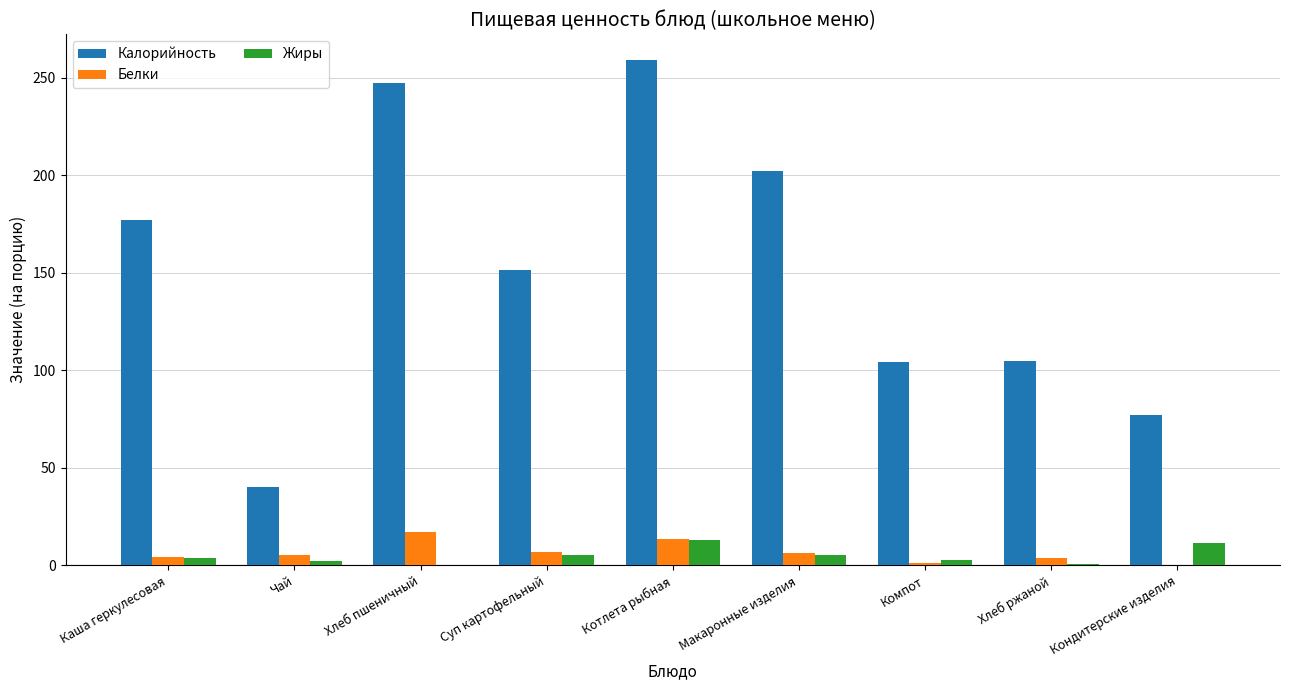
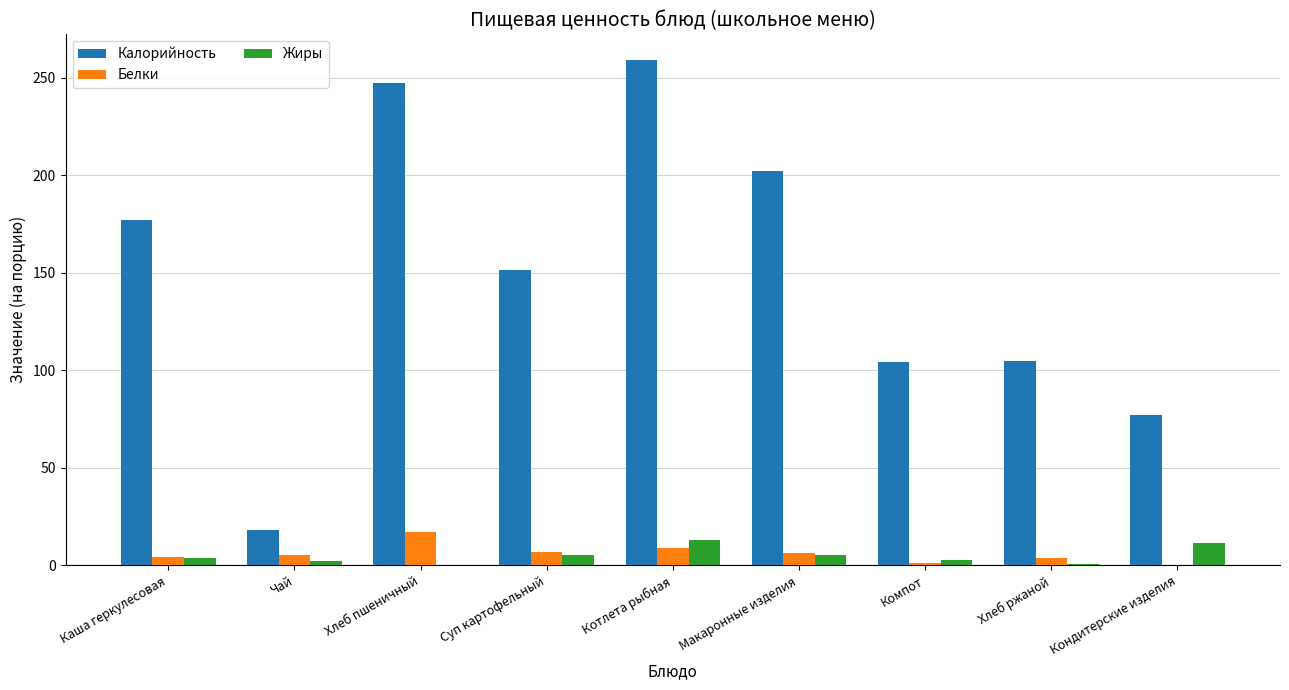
  {
    "Калорийность": {
      "Каша геркулесовая": 177,
-     "Чай": 40,
+     "Чай": 18,
      "Хлеб пшеничный": 247,
      "Суп картофельный": 152,
      "Котлета рыбная": 259,
      "Макаронные изделия": 202,
      "Компот": 104,
      "Хлеб ржаной": 105,
      "Кондитерские изделия": 77
    },
    "Белки": {
      "Каша геркулесовая": 5,
      "Чай": 5,
      "Хлеб пшеничный": 17,
      "Суп картофельный": 7,
-     "Котлета рыбная": 14,
+     "Котлета рыбная": 9,
      "Макаронные изделия": 7,
      "Компот": 1,
      "Хлеб ржаной": 4
    },
    "Жиры": {
      "Каша геркулесовая": 4,
      "Чай": 2,
      "Суп картофельный": 5,
      "Котлета рыбная": 13,
      "Макаронные изделия": 5,
      "Компот": 3,
      "Кондитерские изделия": 12
    }
  }
